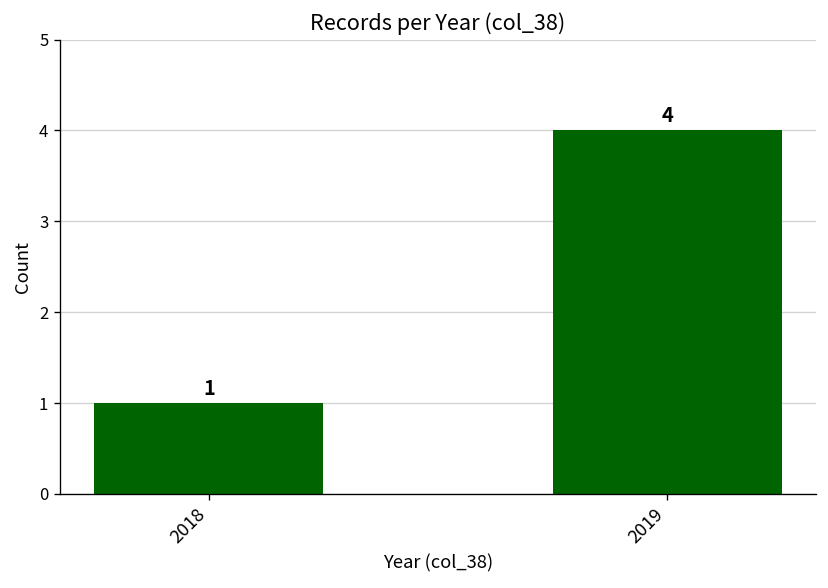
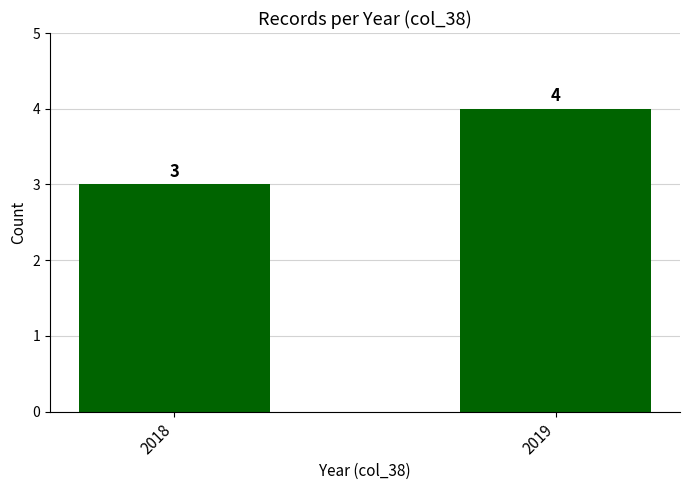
  {
-   "2018": 1,
+   "2018": 3,
    "2019": 4
  }
